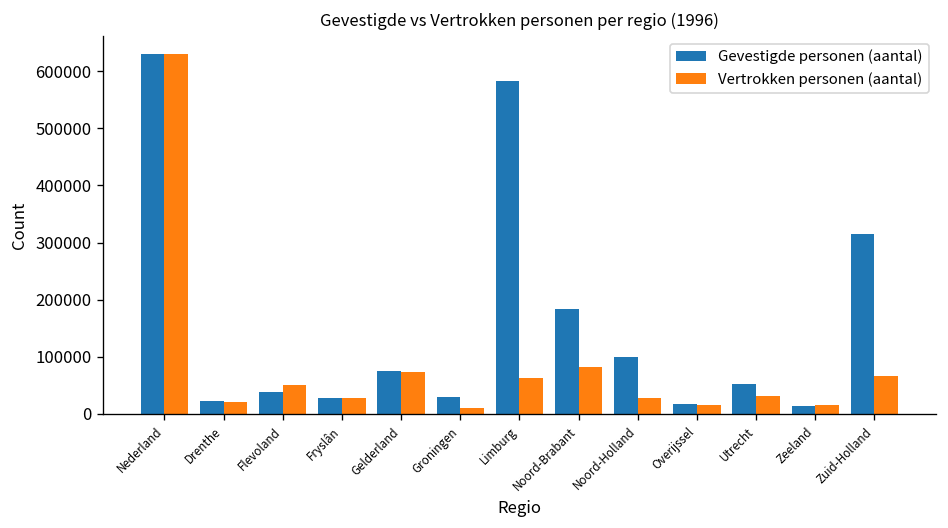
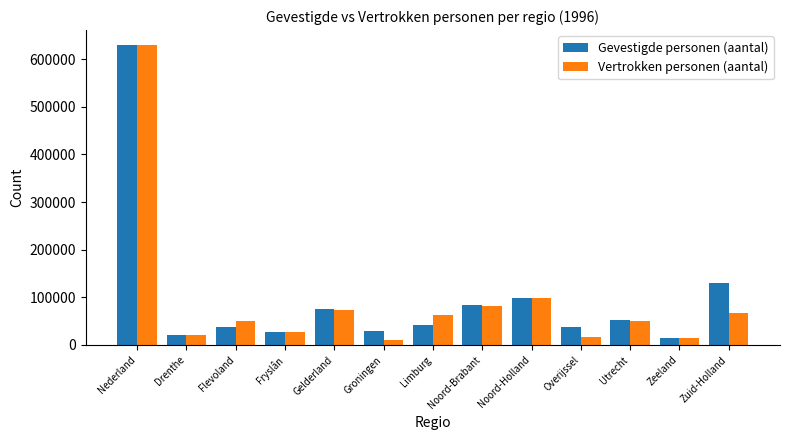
  {
    "Gevestigde personen (aantal)": {
      "Nederland": 630000,
      "Drenthe": 20000,
      "Flevoland": 40000,
      "Fryslân": 30000,
      "Gelderland": 70000,
      "Groningen": 30000,
-     "Limburg": 580000,
-     "Noord-Brabant": 180000,
+     "Limburg": 40000,
+     "Noord-Brabant": 80000,
      "Noord-Holland": 100000,
-     "Overijssel": 20000,
+     "Overijssel": 40000,
      "Utrecht": 50000,
      "Zeeland": 10000,
-     "Zuid-Holland": 310000
+     "Zuid-Holland": 130000
    },
    "Vertrokken personen (aantal)": {
      "Nederland": 630000,
      "Drenthe": 20000,
      "Flevoland": 50000,
      "Fryslân": 30000,
      "Gelderland": 70000,
      "Groningen": 10000,
      "Limburg": 60000,
      "Noord-Brabant": 80000,
-     "Noord-Holland": 30000,
+     "Noord-Holland": 100000,
      "Overijssel": 20000,
-     "Utrecht": 30000,
+     "Utrecht": 50000,
      "Zeeland": 20000,
      "Zuid-Holland": 70000
    }
  }
